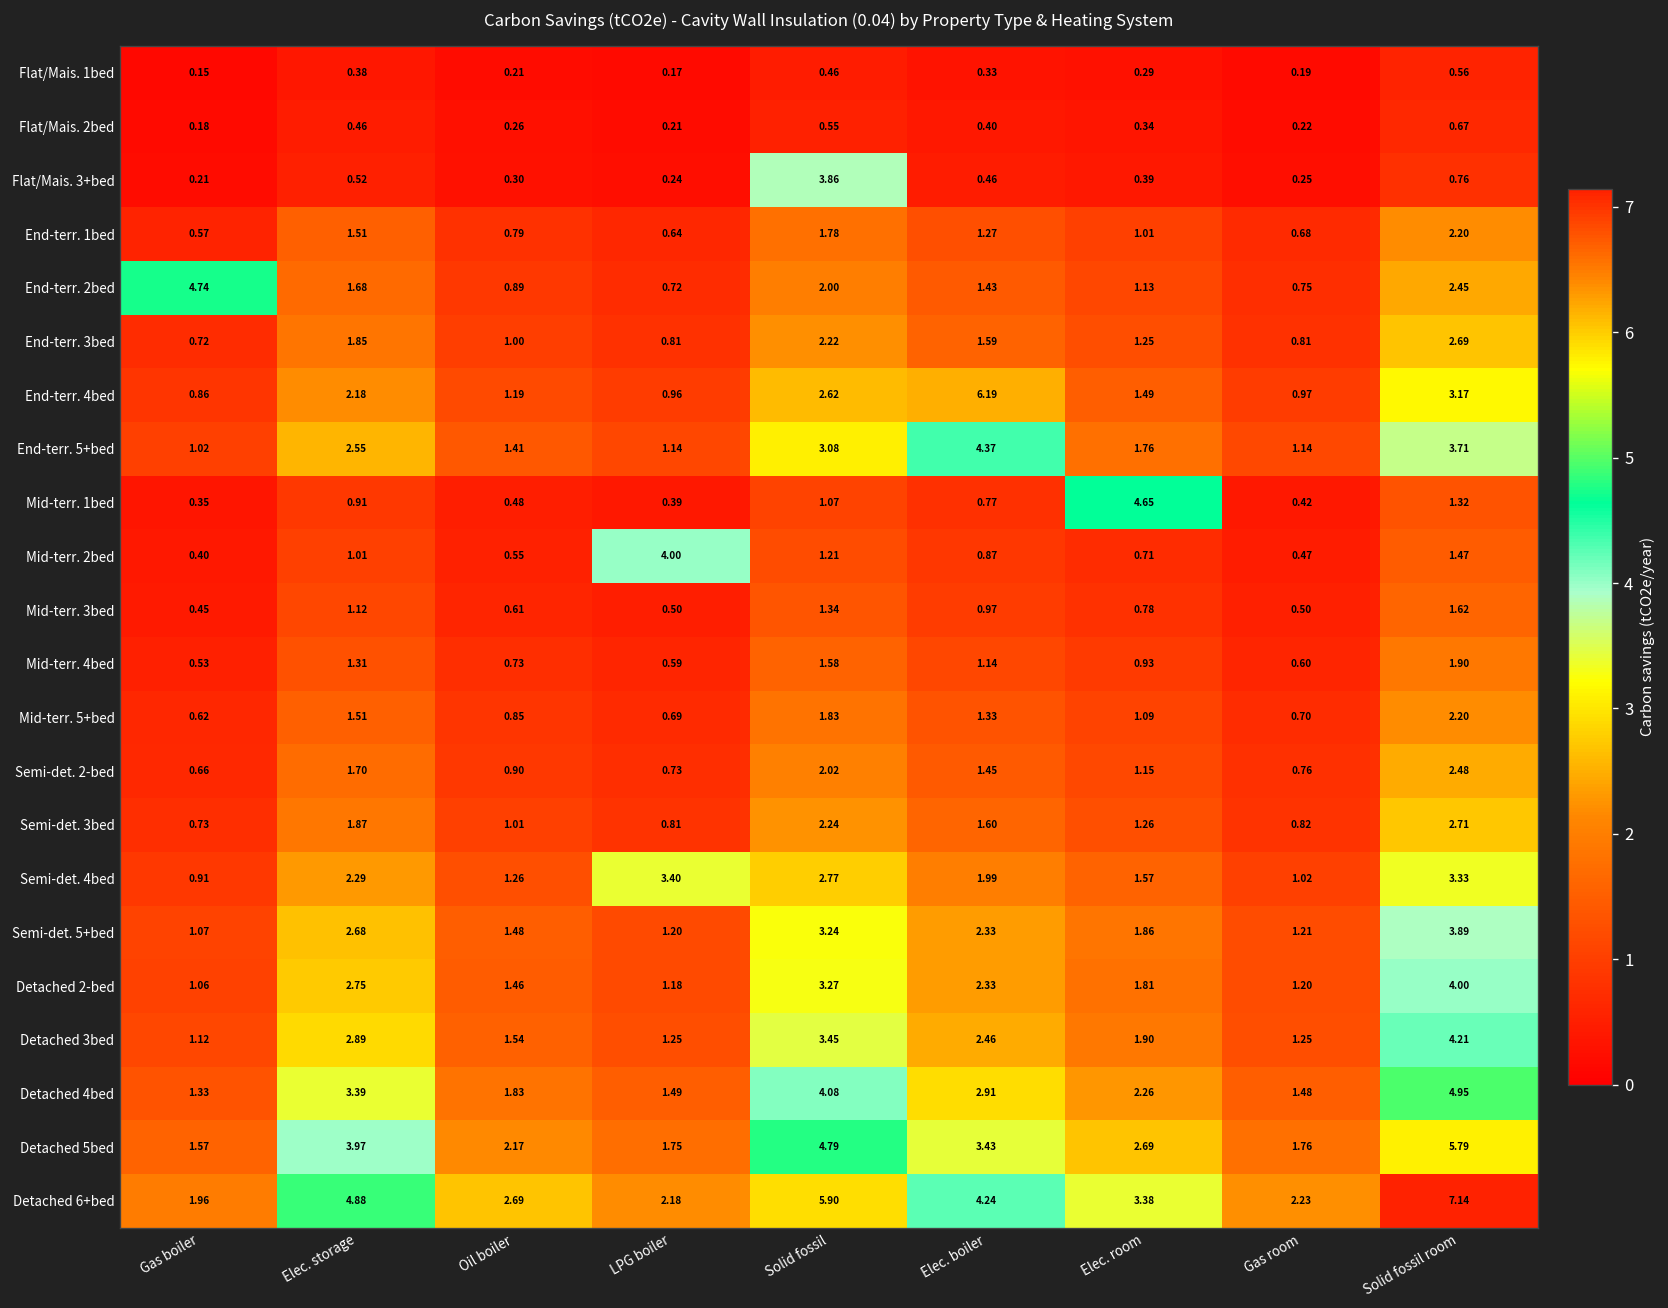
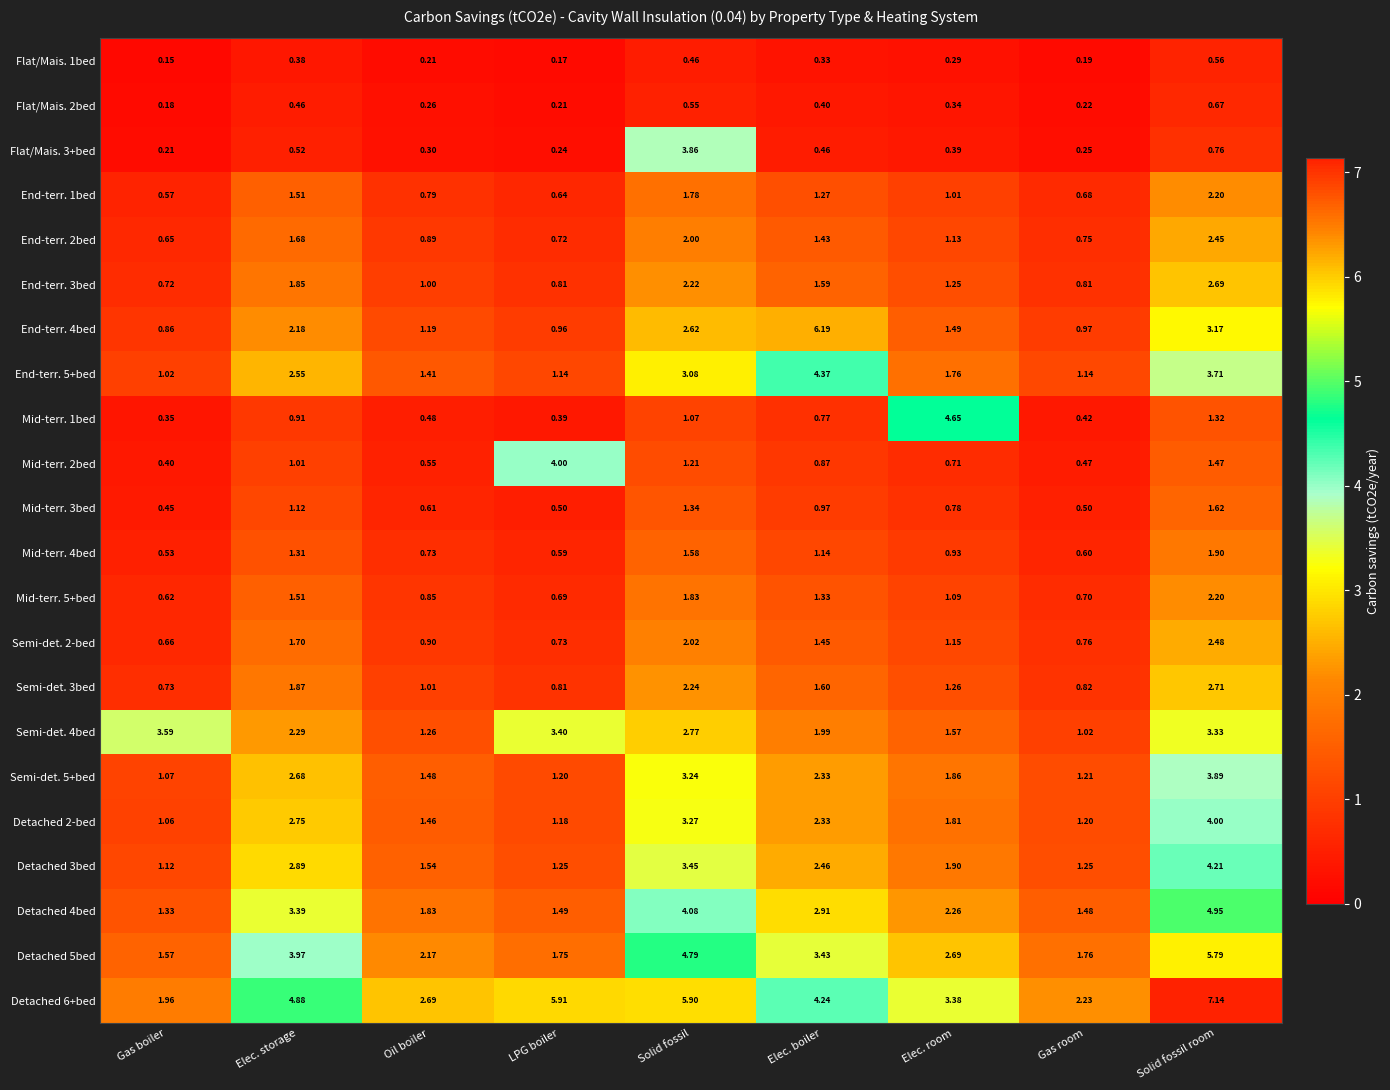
  {
    "Flat/Mais. 1bed": {
      "Gas boiler": 0.15,
      "Elec. storage": 0.38,
      "Oil boiler": 0.21,
      "LPG boiler": 0.17,
      "Solid fossil": 0.46,
      "Elec. boiler": 0.33,
      "Elec. room": 0.29,
      "Gas room": 0.19,
      "Solid fossil room": 0.56
    },
    "Flat/Mais. 2bed": {
      "Gas boiler": 0.18,
      "Elec. storage": 0.46,
      "Oil boiler": 0.26,
      "LPG boiler": 0.21,
      "Solid fossil": 0.55,
      "Elec. boiler": 0.40,
      "Elec. room": 0.34,
      "Gas room": 0.22,
      "Solid fossil room": 0.67
    },
    "Flat/Mais. 3+bed": {
      "Gas boiler": 0.21,
      "Elec. storage": 0.52,
      "Oil boiler": 0.30,
      "LPG boiler": 0.24,
      "Solid fossil": 3.86,
      "Elec. boiler": 0.46,
      "Elec. room": 0.39,
      "Gas room": 0.25,
      "Solid fossil room": 0.76
    },
    "End-terr. 1bed": {
      "Gas boiler": 0.57,
      "Elec. storage": 1.51,
      "Oil boiler": 0.79,
      "LPG boiler": 0.64,
      "Solid fossil": 1.78,
      "Elec. boiler": 1.27,
      "Elec. room": 1.01,
      "Gas room": 0.68,
      "Solid fossil room": 2.20
    },
    "End-terr. 2bed": {
-     "Gas boiler": 4.74,
+     "Gas boiler": 0.65,
      "Elec. storage": 1.68,
      "Oil boiler": 0.89,
      "LPG boiler": 0.72,
      "Solid fossil": 2.00,
      "Elec. boiler": 1.43,
      "Elec. room": 1.13,
      "Gas room": 0.75,
      "Solid fossil room": 2.45
    },
    "End-terr. 3bed": {
      "Gas boiler": 0.72,
      "Elec. storage": 1.85,
      "Oil boiler": 1.00,
      "LPG boiler": 0.81,
      "Solid fossil": 2.22,
      "Elec. boiler": 1.59,
      "Elec. room": 1.25,
      "Gas room": 0.81,
      "Solid fossil room": 2.69
    },
    "End-terr. 4bed": {
      "Gas boiler": 0.86,
      "Elec. storage": 2.18,
      "Oil boiler": 1.19,
      "LPG boiler": 0.96,
      "Solid fossil": 2.62,
      "Elec. boiler": 6.19,
      "Elec. room": 1.49,
      "Gas room": 0.97,
      "Solid fossil room": 3.17
    },
    "End-terr. 5+bed": {
      "Gas boiler": 1.02,
      "Elec. storage": 2.55,
      "Oil boiler": 1.41,
      "LPG boiler": 1.14,
      "Solid fossil": 3.08,
      "Elec. boiler": 4.37,
      "Elec. room": 1.76,
      "Gas room": 1.14,
      "Solid fossil room": 3.71
    },
    "Mid-terr. 1bed": {
      "Gas boiler": 0.35,
      "Elec. storage": 0.91,
      "Oil boiler": 0.48,
      "LPG boiler": 0.39,
      "Solid fossil": 1.07,
      "Elec. boiler": 0.77,
      "Elec. room": 4.65,
      "Gas room": 0.42,
      "Solid fossil room": 1.32
    },
    "Mid-terr. 2bed": {
      "Gas boiler": 0.40,
      "Elec. storage": 1.01,
      "Oil boiler": 0.55,
      "LPG boiler": 4.00,
      "Solid fossil": 1.21,
      "Elec. boiler": 0.87,
      "Elec. room": 0.71,
      "Gas room": 0.47,
      "Solid fossil room": 1.47
    },
    "Mid-terr. 3bed": {
      "Gas boiler": 0.45,
      "Elec. storage": 1.12,
      "Oil boiler": 0.61,
      "LPG boiler": 0.50,
      "Solid fossil": 1.34,
      "Elec. boiler": 0.97,
      "Elec. room": 0.78,
      "Gas room": 0.50,
      "Solid fossil room": 1.62
    },
    "Mid-terr. 4bed": {
      "Gas boiler": 0.53,
      "Elec. storage": 1.31,
      "Oil boiler": 0.73,
      "LPG boiler": 0.59,
      "Solid fossil": 1.58,
      "Elec. boiler": 1.14,
      "Elec. room": 0.93,
      "Gas room": 0.60,
      "Solid fossil room": 1.90
    },
    "Mid-terr. 5+bed": {
      "Gas boiler": 0.62,
      "Elec. storage": 1.51,
      "Oil boiler": 0.85,
      "LPG boiler": 0.69,
      "Solid fossil": 1.83,
      "Elec. boiler": 1.33,
      "Elec. room": 1.09,
      "Gas room": 0.70,
      "Solid fossil room": 2.20
    },
    "Semi-det. 2-bed": {
      "Gas boiler": 0.66,
      "Elec. storage": 1.70,
      "Oil boiler": 0.90,
      "LPG boiler": 0.73,
      "Solid fossil": 2.02,
      "Elec. boiler": 1.45,
      "Elec. room": 1.15,
      "Gas room": 0.76,
      "Solid fossil room": 2.48
    },
    "Semi-det. 3bed": {
      "Gas boiler": 0.73,
      "Elec. storage": 1.87,
      "Oil boiler": 1.01,
      "LPG boiler": 0.81,
      "Solid fossil": 2.24,
      "Elec. boiler": 1.60,
      "Elec. room": 1.26,
      "Gas room": 0.82,
      "Solid fossil room": 2.71
    },
    "Semi-det. 4bed": {
-     "Gas boiler": 0.91,
+     "Gas boiler": 3.59,
      "Elec. storage": 2.29,
      "Oil boiler": 1.26,
      "LPG boiler": 3.40,
      "Solid fossil": 2.77,
      "Elec. boiler": 1.99,
      "Elec. room": 1.57,
      "Gas room": 1.02,
      "Solid fossil room": 3.33
    },
    "Semi-det. 5+bed": {
      "Gas boiler": 1.07,
      "Elec. storage": 2.68,
      "Oil boiler": 1.48,
      "LPG boiler": 1.20,
      "Solid fossil": 3.24,
      "Elec. boiler": 2.33,
      "Elec. room": 1.86,
      "Gas room": 1.21,
      "Solid fossil room": 3.89
    },
    "Detached 2-bed": {
      "Gas boiler": 1.06,
      "Elec. storage": 2.75,
      "Oil boiler": 1.46,
      "LPG boiler": 1.18,
      "Solid fossil": 3.27,
      "Elec. boiler": 2.33,
      "Elec. room": 1.81,
      "Gas room": 1.20,
      "Solid fossil room": 4.00
    },
    "Detached 3bed": {
      "Gas boiler": 1.12,
      "Elec. storage": 2.89,
      "Oil boiler": 1.54,
      "LPG boiler": 1.25,
      "Solid fossil": 3.45,
      "Elec. boiler": 2.46,
      "Elec. room": 1.90,
      "Gas room": 1.25,
      "Solid fossil room": 4.21
    },
    "Detached 4bed": {
      "Gas boiler": 1.33,
      "Elec. storage": 3.39,
      "Oil boiler": 1.83,
      "LPG boiler": 1.49,
      "Solid fossil": 4.08,
      "Elec. boiler": 2.91,
      "Elec. room": 2.26,
      "Gas room": 1.48,
      "Solid fossil room": 4.95
    },
    "Detached 5bed": {
      "Gas boiler": 1.57,
      "Elec. storage": 3.97,
      "Oil boiler": 2.17,
      "LPG boiler": 1.75,
      "Solid fossil": 4.79,
      "Elec. boiler": 3.43,
      "Elec. room": 2.69,
      "Gas room": 1.76,
      "Solid fossil room": 5.79
    },
    "Detached 6+bed": {
      "Gas boiler": 1.96,
      "Elec. storage": 4.88,
      "Oil boiler": 2.69,
-     "LPG boiler": 2.18,
+     "LPG boiler": 5.91,
      "Solid fossil": 5.90,
      "Elec. boiler": 4.24,
      "Elec. room": 3.38,
      "Gas room": 2.23,
      "Solid fossil room": 7.14
    }
  }
